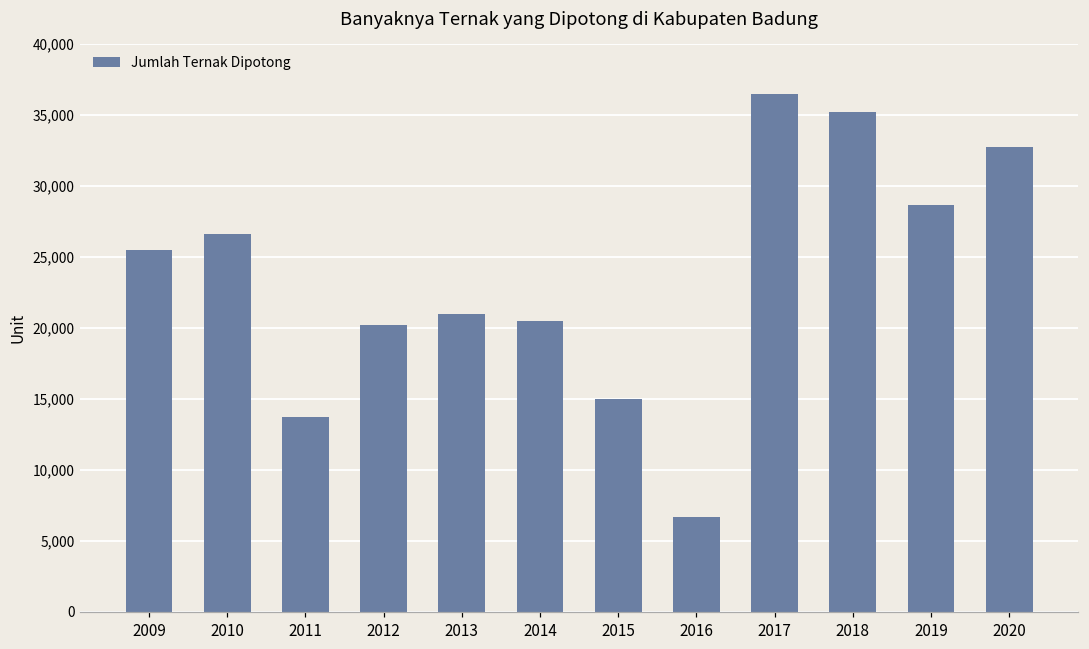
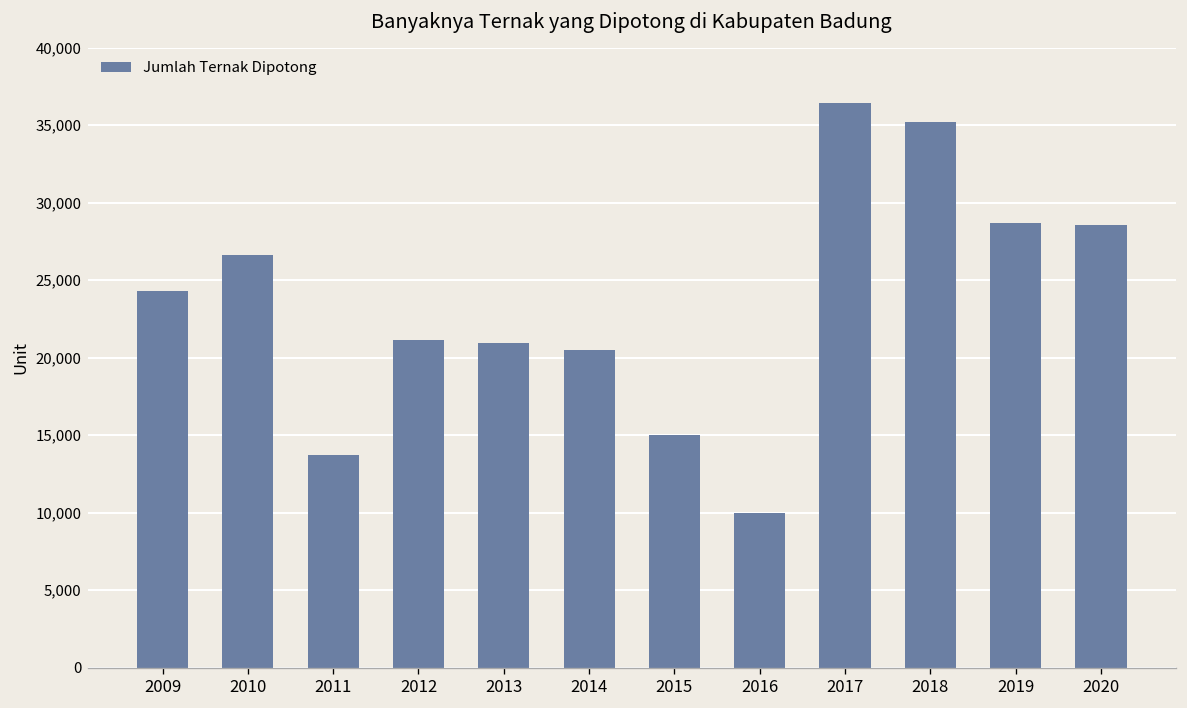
  {
-   "2009": "25,500",
+   "2009": "24,300",
    "2010": "26,600",
    "2011": "13,700",
-   "2012": "20,200",
+   "2012": "21,100",
    "2013": "20,900",
    "2014": "20,500",
    "2015": "15,000",
-   "2016": "6,700",
+   "2016": "9,900",
    "2017": "36,500",
    "2018": "35,200",
    "2019": "28,700",
-   "2020": "32,700"
+   "2020": "28,500"
  }
